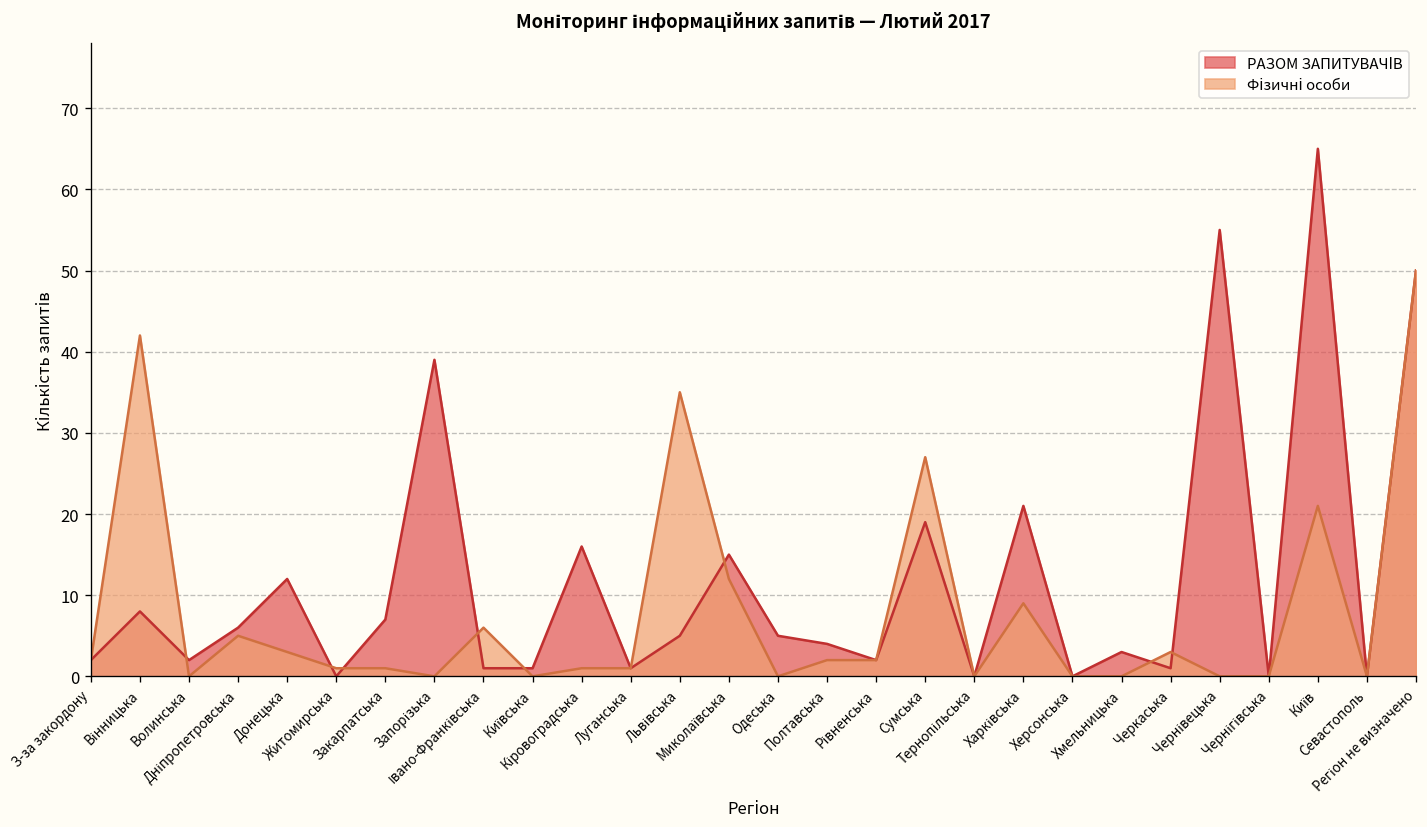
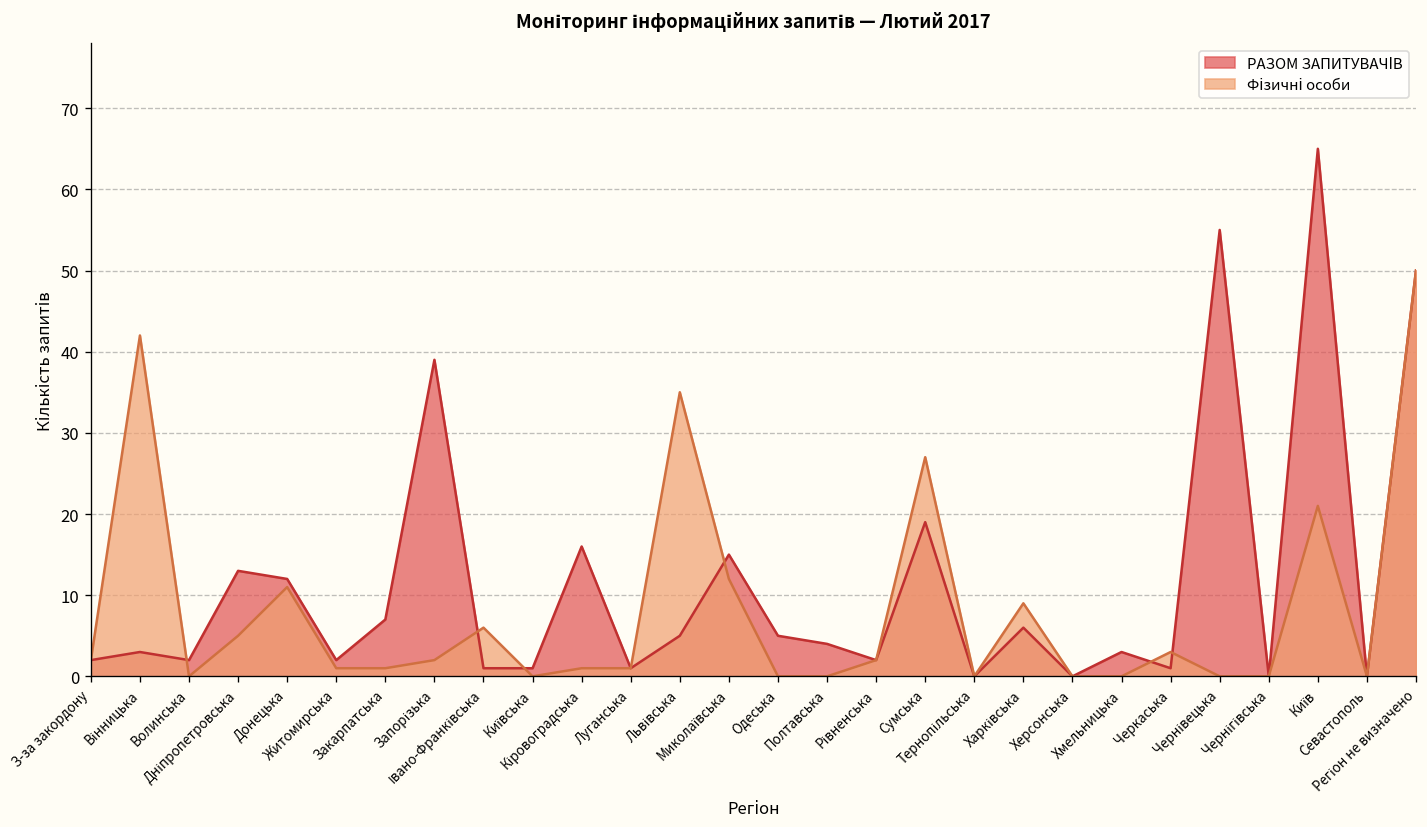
  {
    "РАЗОМ ЗАПИТУВАЧІВ": {
-     "Вінницька": 8,
+     "Вінницька": 3,
      "Волинська": 2,
-     "Дніпропетровська": 6,
+     "Дніпропетровська": 13,
      "Донецька": 12,
-     "Житомирська": 0,
+     "Житомирська": 2,
      "Закарпатська": 7,
      "Запорізька": 39,
      "Івано-Франківська": 1,
      "Київська": 1,
      "Кіровоградська": 16,
      "Львівська": 5,
      "Миколаївська": 15,
      "Одеська": 5,
      "Полтавська": 4,
      "Сумська": 19,
-     "Харківська": 21,
+     "Харківська": 6,
      "Хмельницька": 3,
      "Черкаська": 1,
      "Чернівецька": 55,
      "Київ": 65
    },
    "Фізичні особи": {
      "Вінницька": 42,
      "Волинська": 0,
      "Дніпропетровська": 5,
-     "Донецька": 3,
+     "Донецька": 11,
      "Житомирська": 1,
      "Закарпатська": 1,
-     "Запорізька": 0,
+     "Запорізька": 2,
      "Івано-Франківська": 6,
      "Київська": 0,
      "Кіровоградська": 1,
      "Львівська": 35,
      "Миколаївська": 12,
      "Одеська": 0,
-     "Полтавська": 2,
+     "Полтавська": 0,
      "Сумська": 27,
      "Харківська": 9,
      "Хмельницька": 0,
      "Черкаська": 3,
      "Чернівецька": 0,
      "Київ": 21
    }
  }
